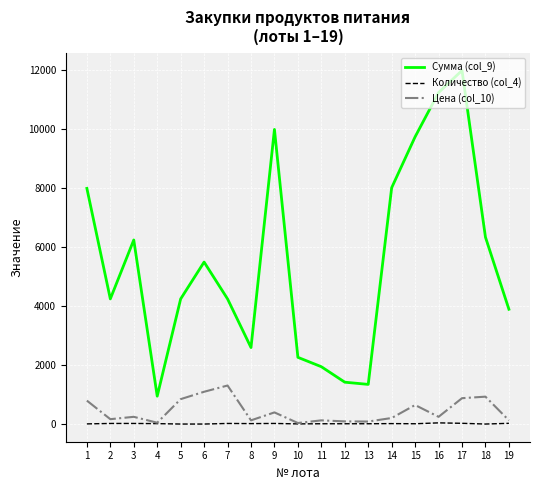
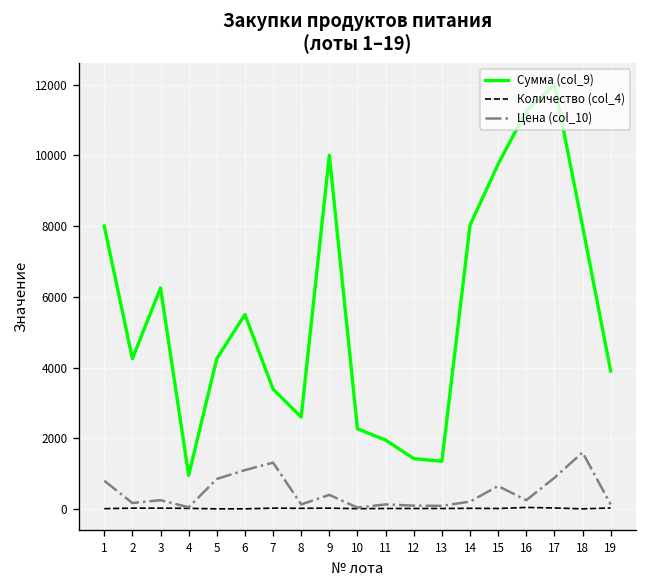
  {
    "Сумма (col_9)": {
      "1": 8000,
      "2": 4300,
      "3": 6300,
      "4": 1000,
      "5": 4300,
      "6": 5500,
-     "7": 4300,
+     "7": 3400,
      "8": 2600,
      "9": 10000,
      "10": 2300,
      "11": 2000,
      "12": 1400,
      "13": 1400,
      "14": 8000,
      "15": 9800,
-     "18": 6300,
+     "18": 8000,
      "19": 3900
    },
    "Количество (col_4)": {
      "1": 0,
      "2": 0,
      "3": 0,
      "5": 0,
      "6": 0,
      "7": 0,
      "8": 0,
      "9": 0,
      "11": 0,
      "14": 0,
      "15": 0,
      "16": 0,
      "17": 0,
      "18": 0,
      "19": 0
    },
    "Цена (col_10)": {
      "1": 800,
      "2": 200,
      "3": 300,
      "5": 900,
      "6": 1100,
      "7": 1300,
      "8": 100,
      "9": 400,
      "11": 100,
      "14": 200,
      "15": 700,
      "16": 300,
      "17": 900,
-     "18": 900,
+     "18": 1600,
      "19": 100
    }
  }
